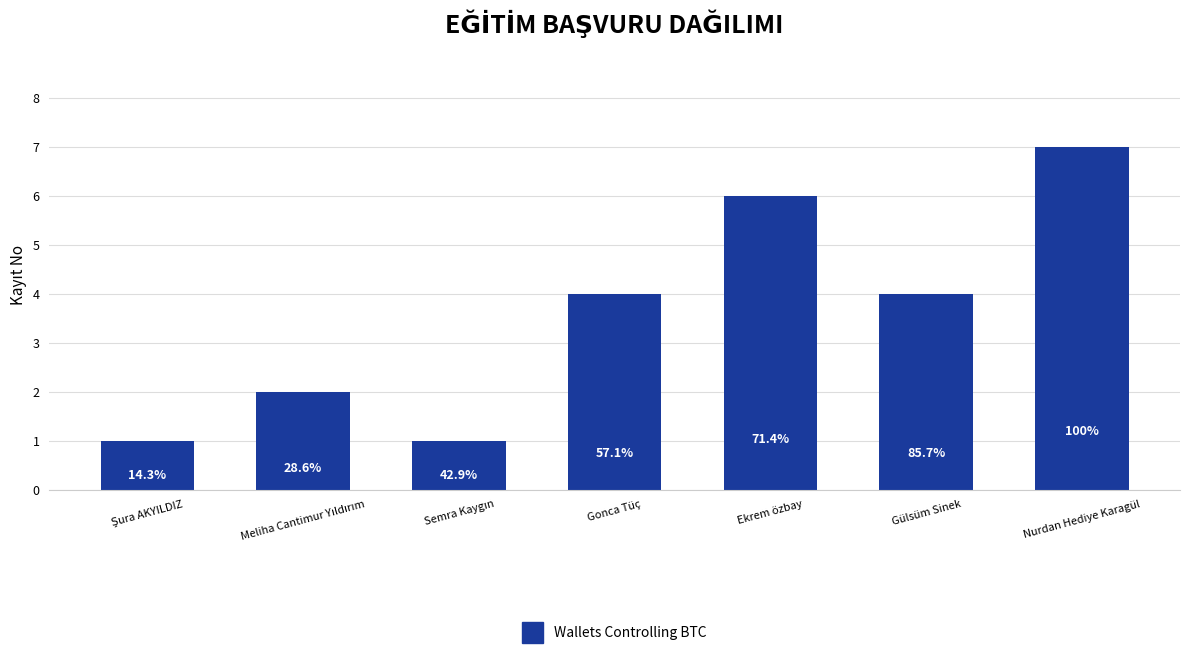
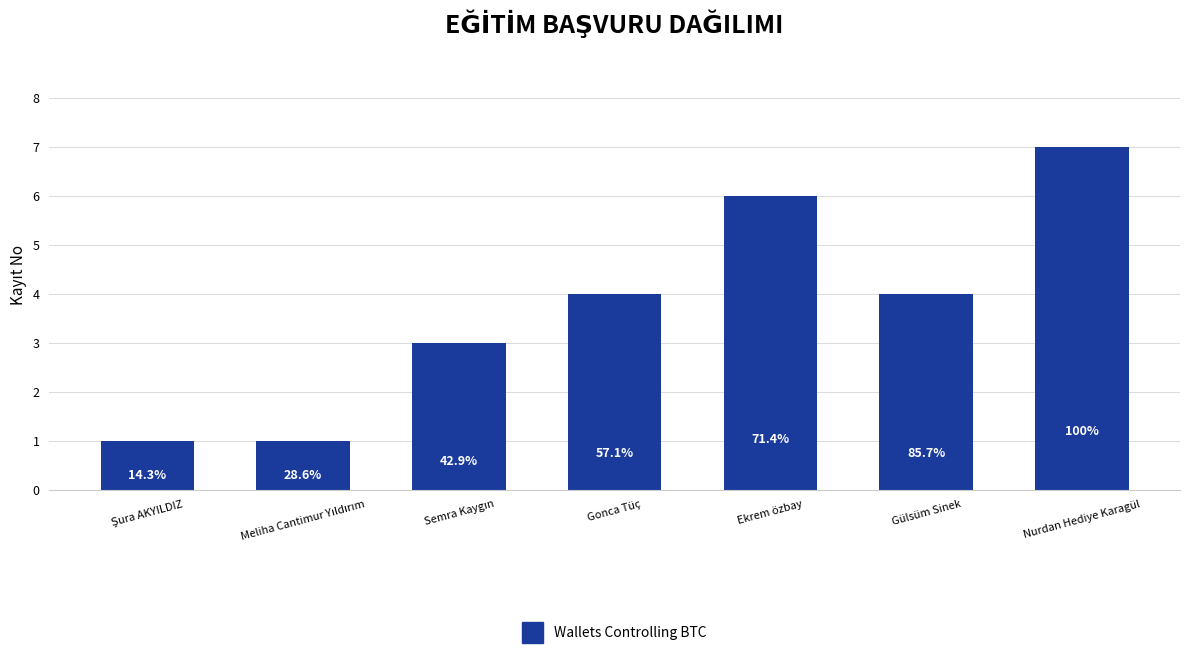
  {
-   "Meliha Cantimur Yıldırım": 2,
-   "Semra Kaygın": 1
+   "Meliha Cantimur Yıldırım": 1,
+   "Semra Kaygın": 3
  }
